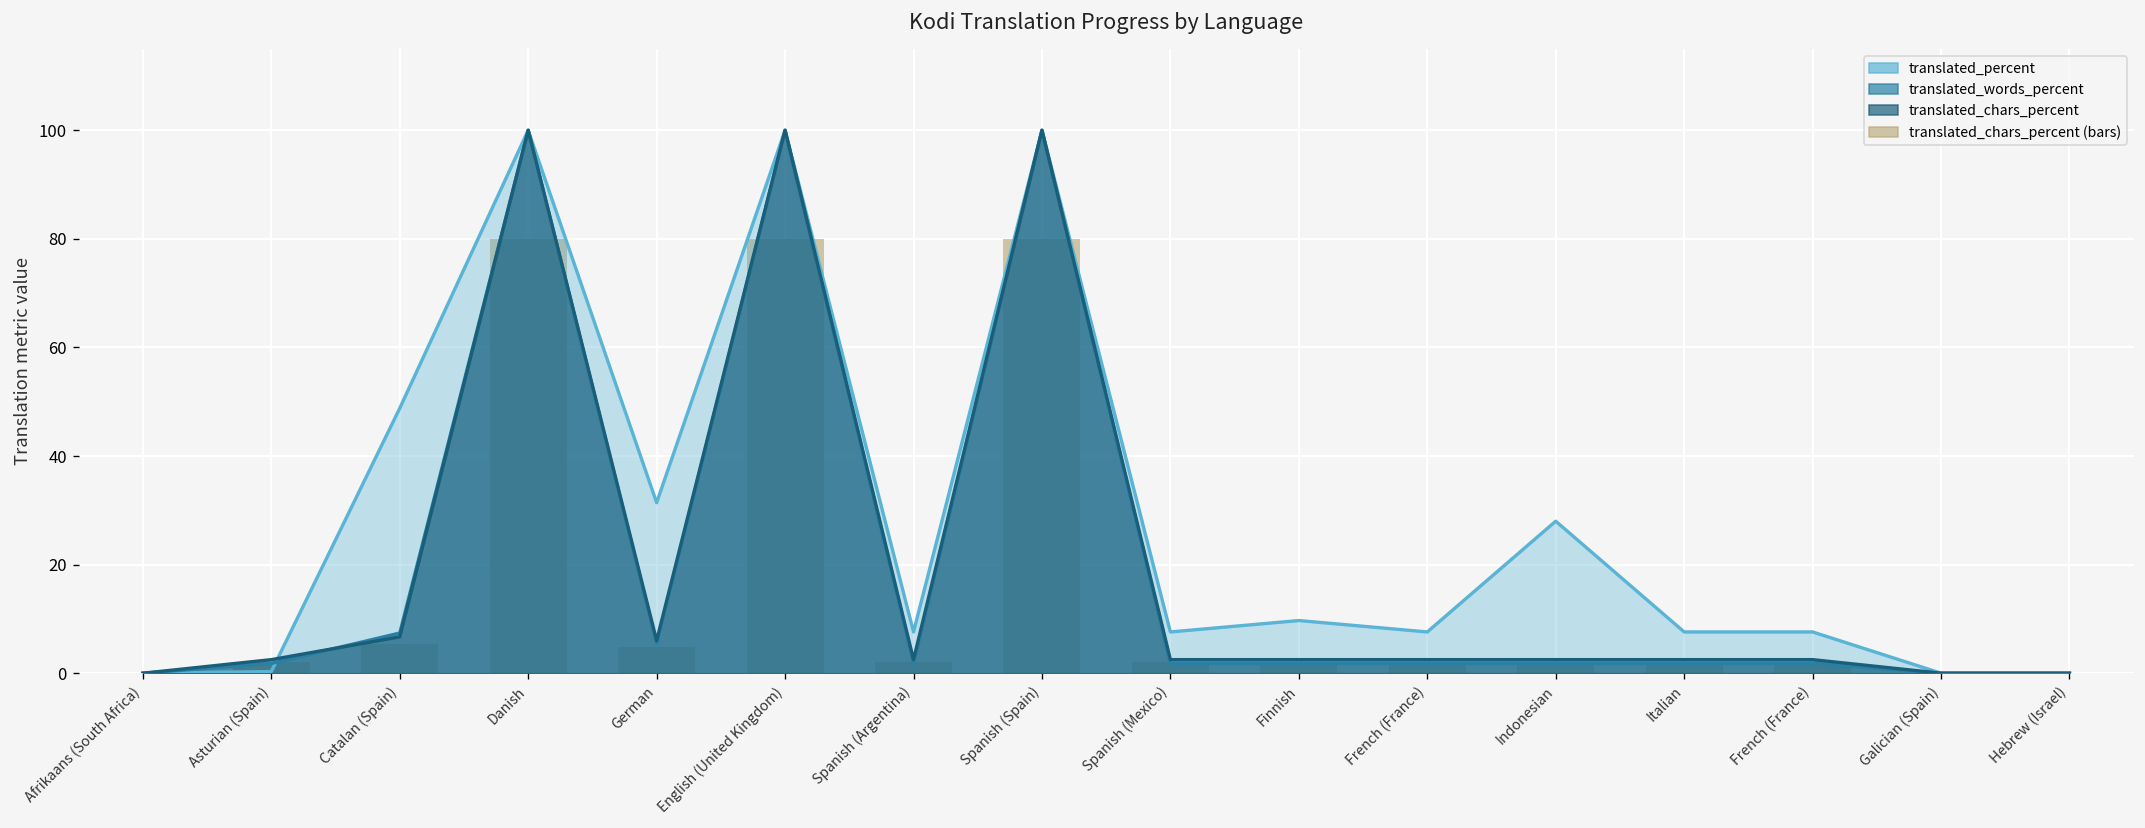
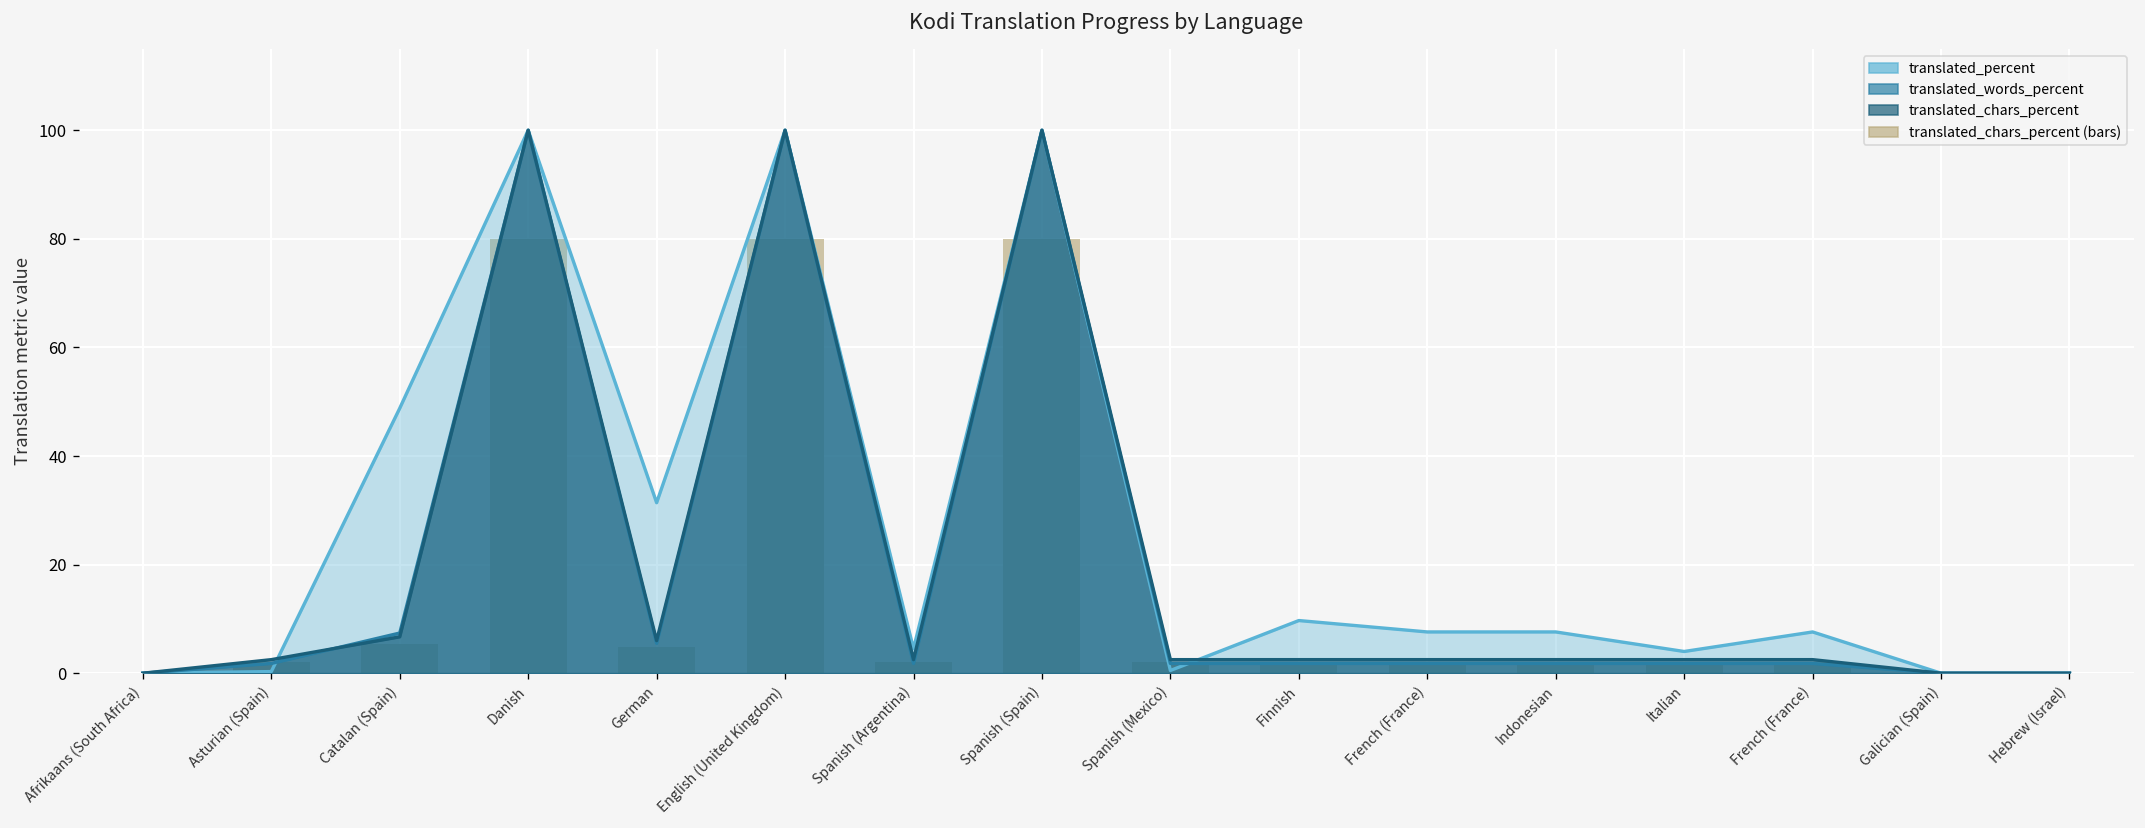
  {
    "translated_chars_percent (bars)": {
      "Afrikaans (South Africa)": 0,
      "Asturian (Spain)": 2,
      "Catalan (Spain)": 5,
      "Danish": 80,
      "German": 5,
      "English (United Kingdom)": 80,
      "Spanish (Argentina)": 2,
      "Spanish (Spain)": 80,
      "Spanish (Mexico)": 2,
      "Finnish": 2,
      "Indonesian": 2,
      "Italian": 2,
      "Galician (Spain)": 0,
      "Hebrew (Israel)": 0
    },
    "translated_percent": {
      "Asturian (Spain)": 0,
      "Catalan (Spain)": 49,
      "German": 31,
-     "Spanish (Argentina)": 8,
-     "Spanish (Mexico)": 8,
+     "Spanish (Argentina)": 5,
+     "Spanish (Mexico)": 1,
      "Finnish": 10,
-     "Indonesian": 28,
-     "Italian": 8
+     "Indonesian": 8,
+     "Italian": 4
    }
  }
